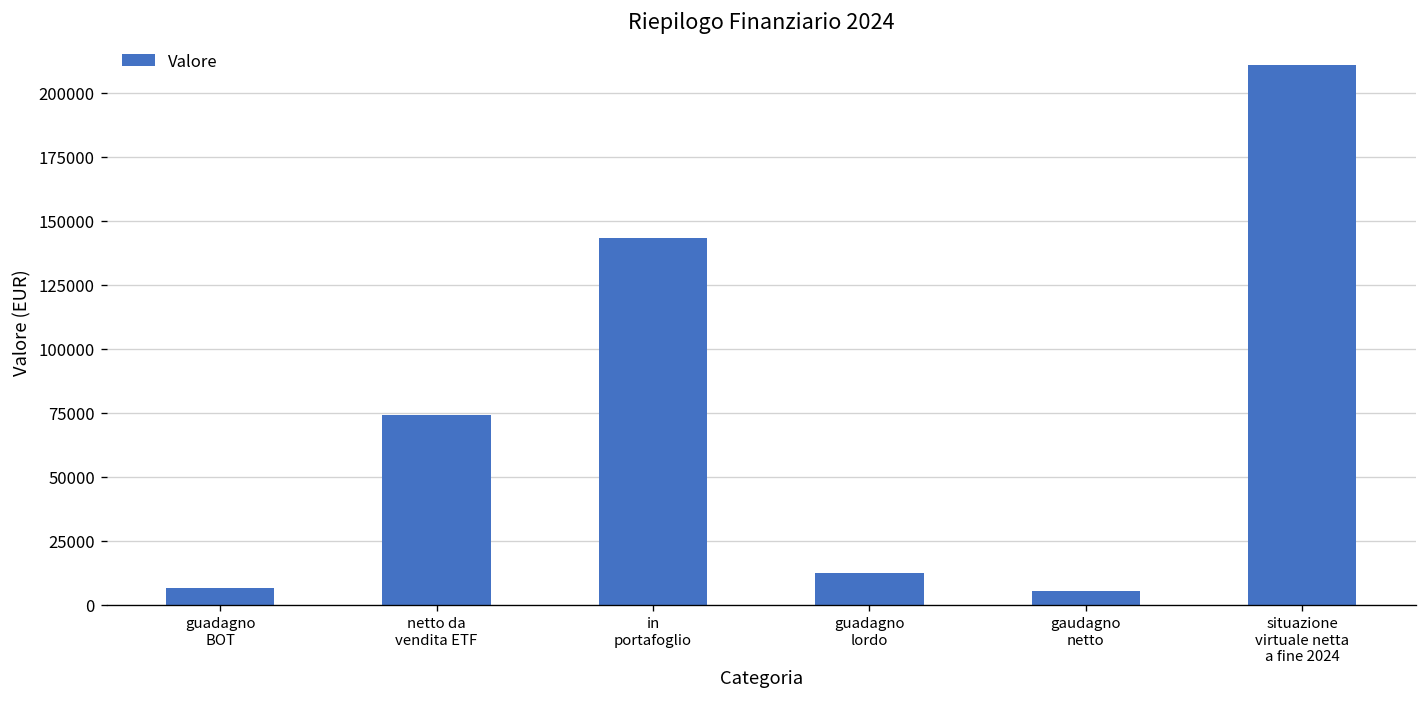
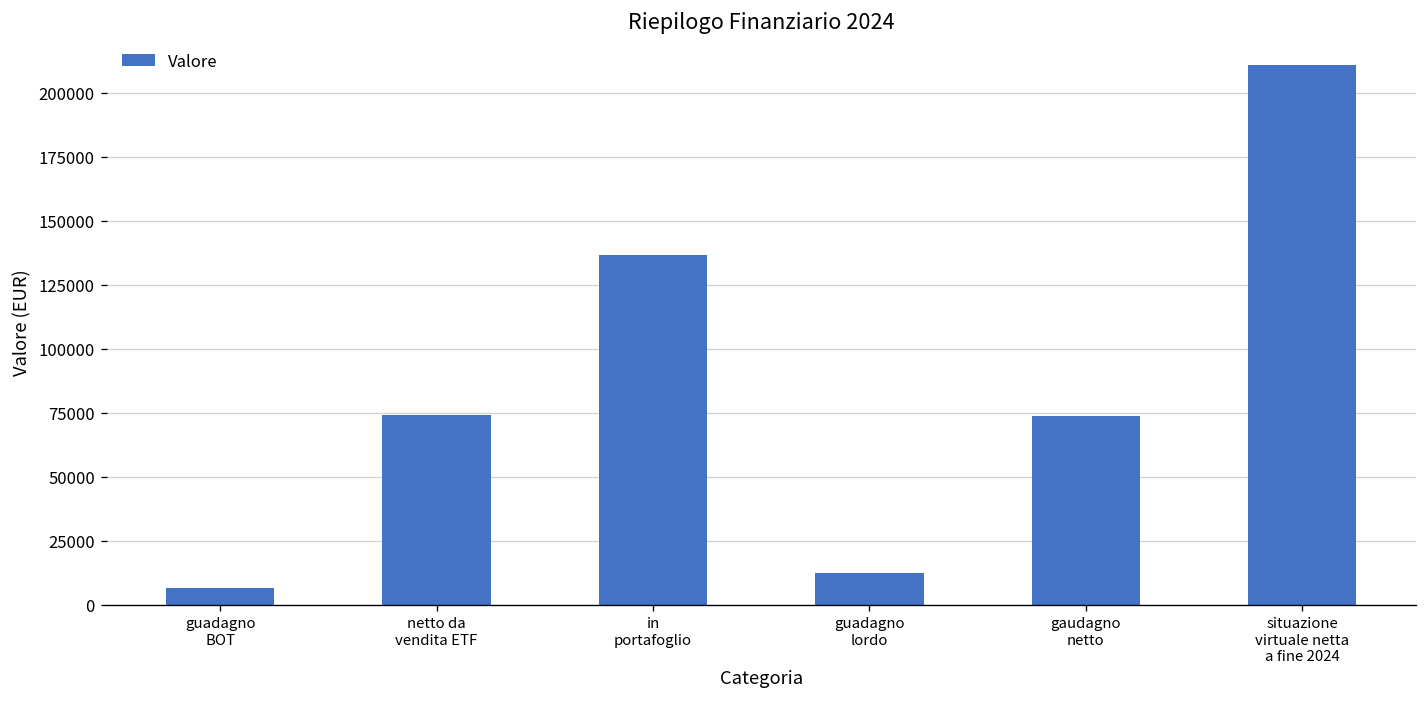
  {
    "guadagno BOT": 6000,
    "netto da vendita ETF": 74000,
-   "in portafoglio": 143000,
+   "in portafoglio": 137000,
    "guadagno lordo": 12000,
-   "gaudagno netto": 5000,
+   "gaudagno netto": 74000,
    "situazione virtuale netta a fine 2024": 211000
  }
